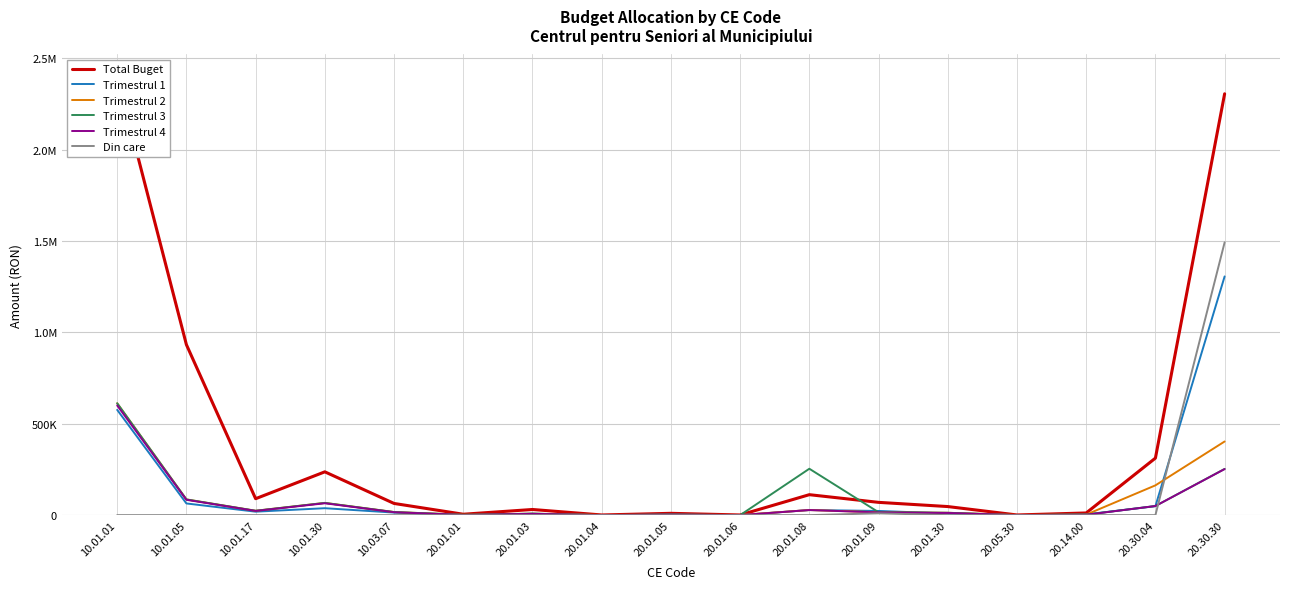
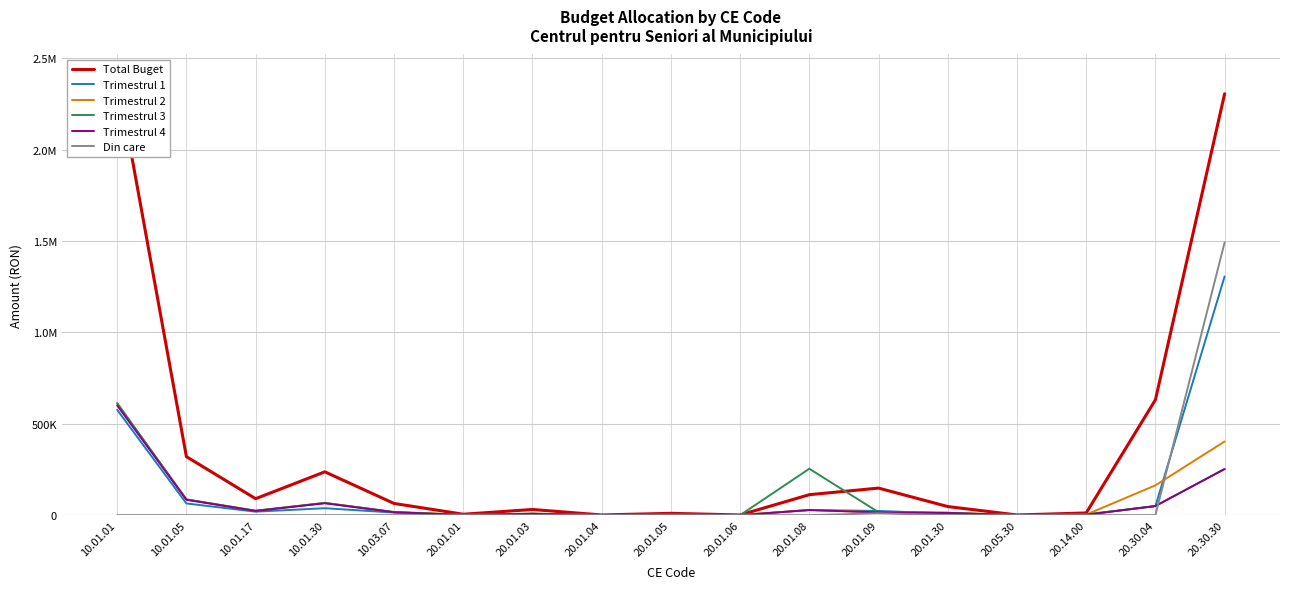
  {
    "Total Buget": {
-     "10.01.05": 930000,
+     "10.01.05": 320000,
      "10.01.17": 90000,
      "10.01.30": 240000,
      "10.03.07": 60000,
      "20.01.03": 30000,
      "20.01.08": 110000,
-     "20.01.09": 70000,
+     "20.01.09": 150000,
      "20.01.30": 50000,
-     "20.30.04": 310000,
+     "20.30.04": 630000,
      "20.30.30": 2310000
    },
    "Trimestrul 1": {
      "10.01.01": 580000,
      "10.01.05": 60000,
      "10.01.30": 40000,
      "20.30.30": 1310000
    },
    "Trimestrul 2": {
      "20.30.04": 160000,
      "20.30.30": 400000
    },
    "Trimestrul 3": {
      "20.01.08": 250000
    },
    "Din care": {
      "10.01.01": 0,
      "10.01.05": 0,
      "10.01.17": 0,
      "10.01.30": 0,
      "10.03.07": 0,
      "20.01.08": 0,
      "20.30.04": 0,
      "20.30.30": 1490000
    }
  }
